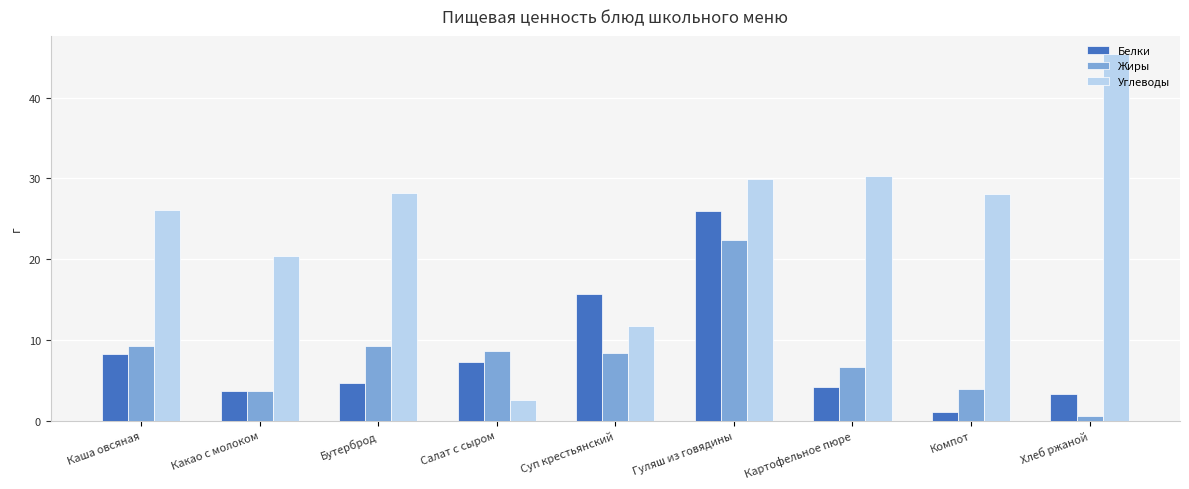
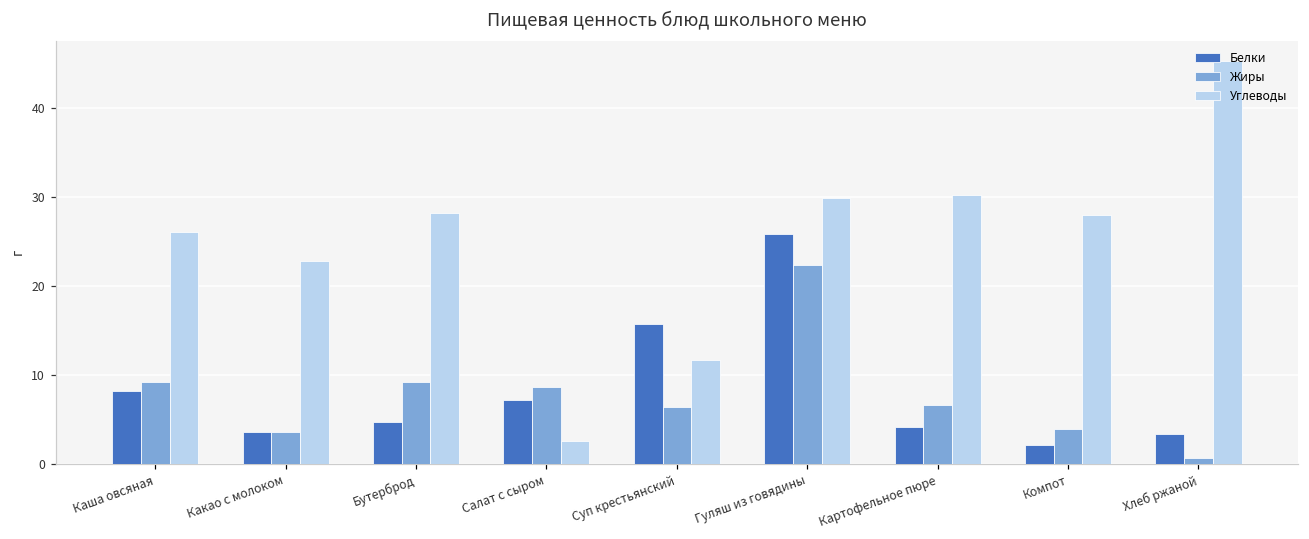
  {
    "Белки": {
      "Каша овсяная": 8,
      "Какао с молоком": 4,
      "Бутерброд": 5,
      "Салат с сыром": 7,
      "Суп крестьянский": 16,
      "Гуляш из говядины": 26,
      "Картофельное пюре": 4,
-     "Компот": 1,
+     "Компот": 2,
      "Хлеб ржаной": 3
    },
    "Жиры": {
      "Каша овсяная": 9,
      "Какао с молоком": 4,
      "Бутерброд": 9,
      "Салат с сыром": 9,
-     "Суп крестьянский": 8,
+     "Суп крестьянский": 6,
      "Гуляш из говядины": 22,
      "Картофельное пюре": 7,
      "Компот": 4,
      "Хлеб ржаной": 1
    },
    "Углеводы": {
      "Каша овсяная": 26,
-     "Какао с молоком": 20,
+     "Какао с молоком": 23,
      "Бутерброд": 28,
      "Салат с сыром": 3,
      "Суп крестьянский": 12,
      "Гуляш из говядины": 30,
      "Картофельное пюре": 30,
      "Компот": 28,
      "Хлеб ржаной": 45
    }
  }
